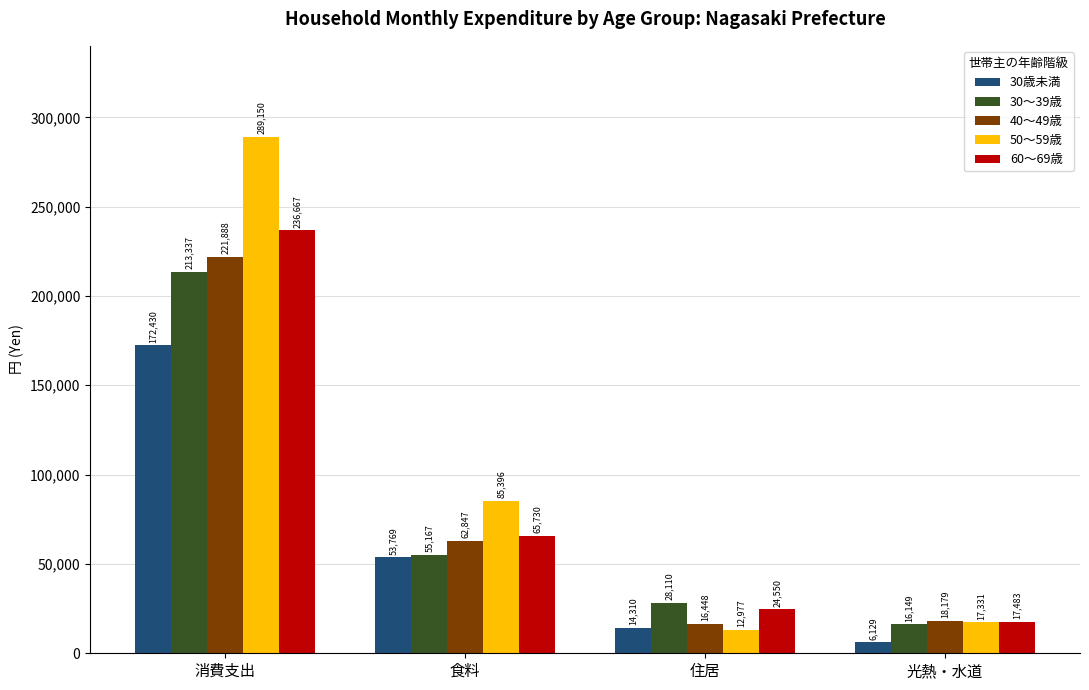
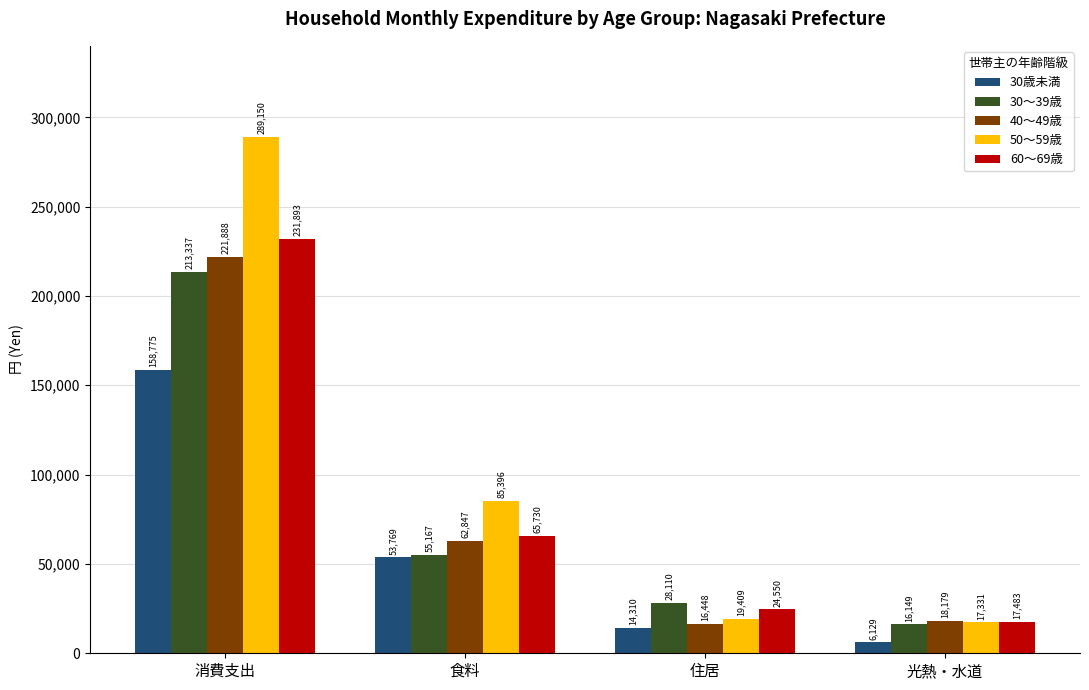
  {
    "30歳未満": {
-     "消費支出": "172,430",
+     "消費支出": "158,775",
      "食料": "53,769",
      "住居": "14,310",
      "光熱・水道": "6,129"
    },
    "30～39歳": {
      "消費支出": "213,337",
      "食料": "55,167",
      "住居": "28,110",
      "光熱・水道": "16,149"
    },
    "40～49歳": {
      "消費支出": "221,888",
      "食料": "62,847",
      "住居": "16,448",
      "光熱・水道": "18,179"
    },
    "50～59歳": {
      "消費支出": "289,150",
      "食料": "85,396",
-     "住居": "12,977",
+     "住居": "19,409",
      "光熱・水道": "17,331"
    },
    "60～69歳": {
-     "消費支出": "236,667",
+     "消費支出": "231,893",
      "食料": "65,730",
      "住居": "24,550",
      "光熱・水道": "17,483"
    }
  }
